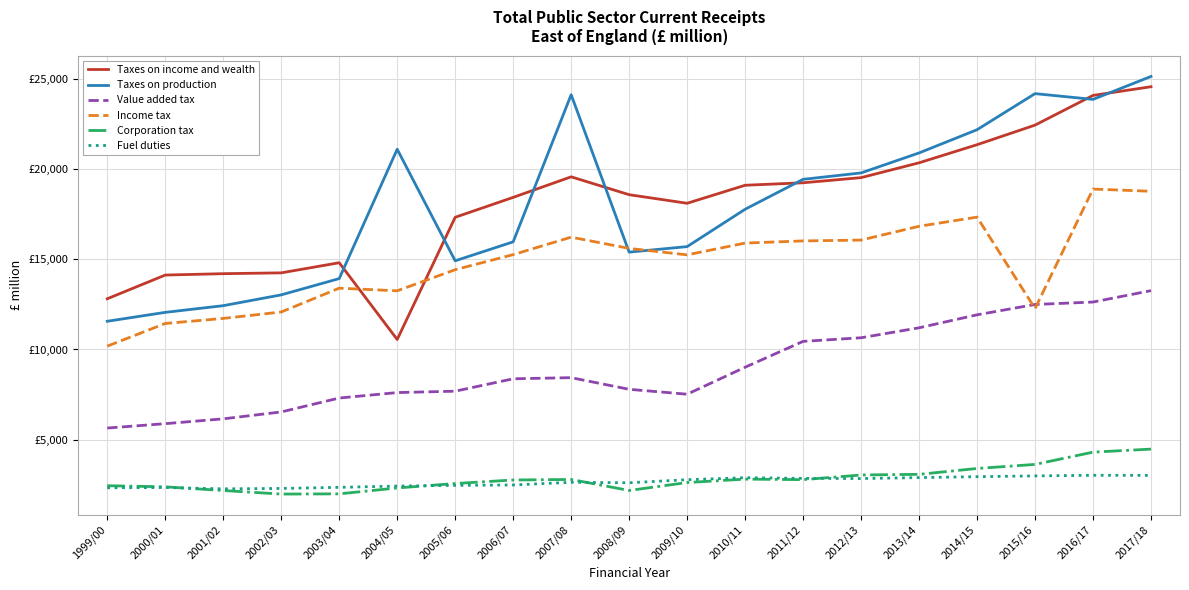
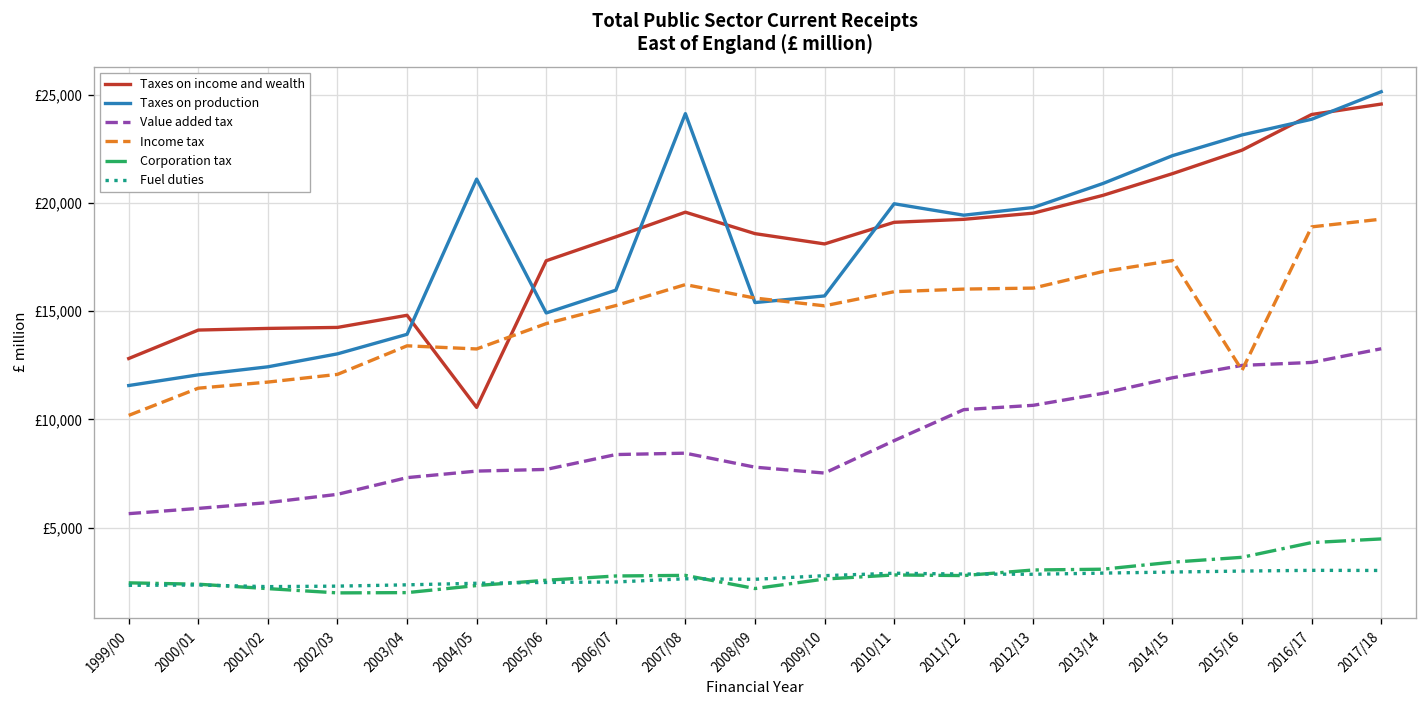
  {
    "Taxes on income and wealth": {
      "1999/00": "£12,800",
      "2000/01": "£14,100",
      "2001/02": "£14,200",
      "2002/03": "£14,200",
      "2003/04": "£14,800",
      "2004/05": "£10,600",
      "2005/06": "£17,300",
      "2006/07": "£18,400",
      "2007/08": "£19,600",
      "2008/09": "£18,600",
      "2009/10": "£18,100",
      "2010/11": "£19,100",
      "2011/12": "£19,200",
      "2012/13": "£19,500",
      "2013/14": "£20,400",
      "2014/15": "£21,400",
      "2015/16": "£22,400",
      "2016/17": "£24,100",
      "2017/18": "£24,600"
    },
    "Taxes on production": {
      "1999/00": "£11,600",
      "2000/01": "£12,100",
      "2001/02": "£12,400",
      "2002/03": "£13,000",
      "2003/04": "£13,900",
      "2004/05": "£21,100",
      "2005/06": "£14,900",
      "2006/07": "£16,000",
      "2007/08": "£24,100",
      "2008/09": "£15,400",
      "2009/10": "£15,700",
-     "2010/11": "£17,800",
+     "2010/11": "£20,000",
      "2011/12": "£19,400",
      "2012/13": "£19,800",
      "2013/14": "£20,900",
      "2014/15": "£22,200",
-     "2015/16": "£24,200",
+     "2015/16": "£23,100",
      "2016/17": "£23,900",
      "2017/18": "£25,100"
    },
    "Value added tax": {
      "1999/00": "£5,600",
      "2000/01": "£5,900",
      "2001/02": "£6,200",
      "2002/03": "£6,500",
      "2003/04": "£7,300",
      "2004/05": "£7,600",
      "2005/06": "£7,700",
      "2006/07": "£8,400",
      "2007/08": "£8,400",
      "2008/09": "£7,800",
      "2009/10": "£7,500",
      "2010/11": "£9,000",
      "2011/12": "£10,400",
      "2012/13": "£10,700",
      "2013/14": "£11,200",
      "2014/15": "£11,900",
      "2015/16": "£12,500",
      "2016/17": "£12,600",
      "2017/18": "£13,300"
    },
    "Income tax": {
      "1999/00": "£10,200",
      "2000/01": "£11,400",
      "2001/02": "£11,700",
      "2002/03": "£12,100",
      "2003/04": "£13,400",
      "2004/05": "£13,300",
      "2005/06": "£14,400",
      "2006/07": "£15,300",
      "2007/08": "£16,200",
      "2008/09": "£15,600",
      "2009/10": "£15,200",
      "2010/11": "£15,900",
      "2011/12": "£16,000",
      "2012/13": "£16,100",
      "2013/14": "£16,800",
      "2014/15": "£17,300",
      "2015/16": "£12,300",
      "2016/17": "£18,900",
-     "2017/18": "£18,800"
+     "2017/18": "£19,300"
    }
  }
